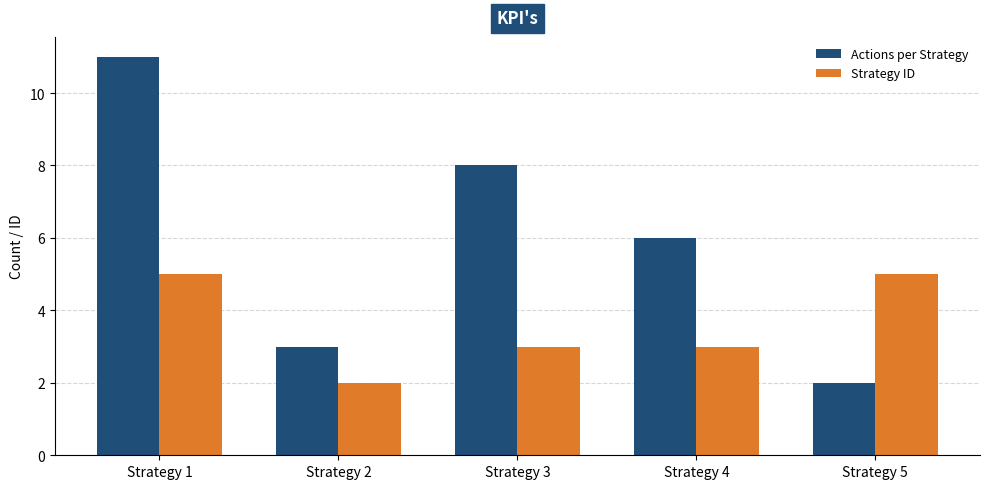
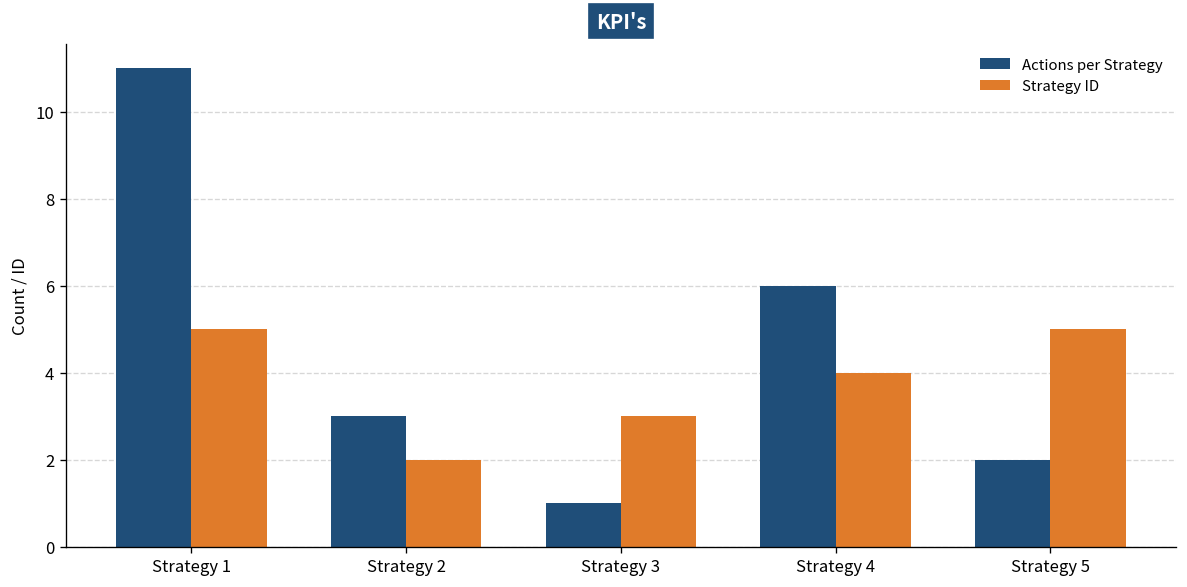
  {
    "Actions per Strategy": {
      "Strategy 1": 11,
      "Strategy 2": 3,
-     "Strategy 3": 8,
+     "Strategy 3": 1,
      "Strategy 4": 6,
      "Strategy 5": 2
    },
    "Strategy ID": {
      "Strategy 1": 5,
      "Strategy 2": 2,
      "Strategy 3": 3,
-     "Strategy 4": 3,
+     "Strategy 4": 4,
      "Strategy 5": 5
    }
  }
